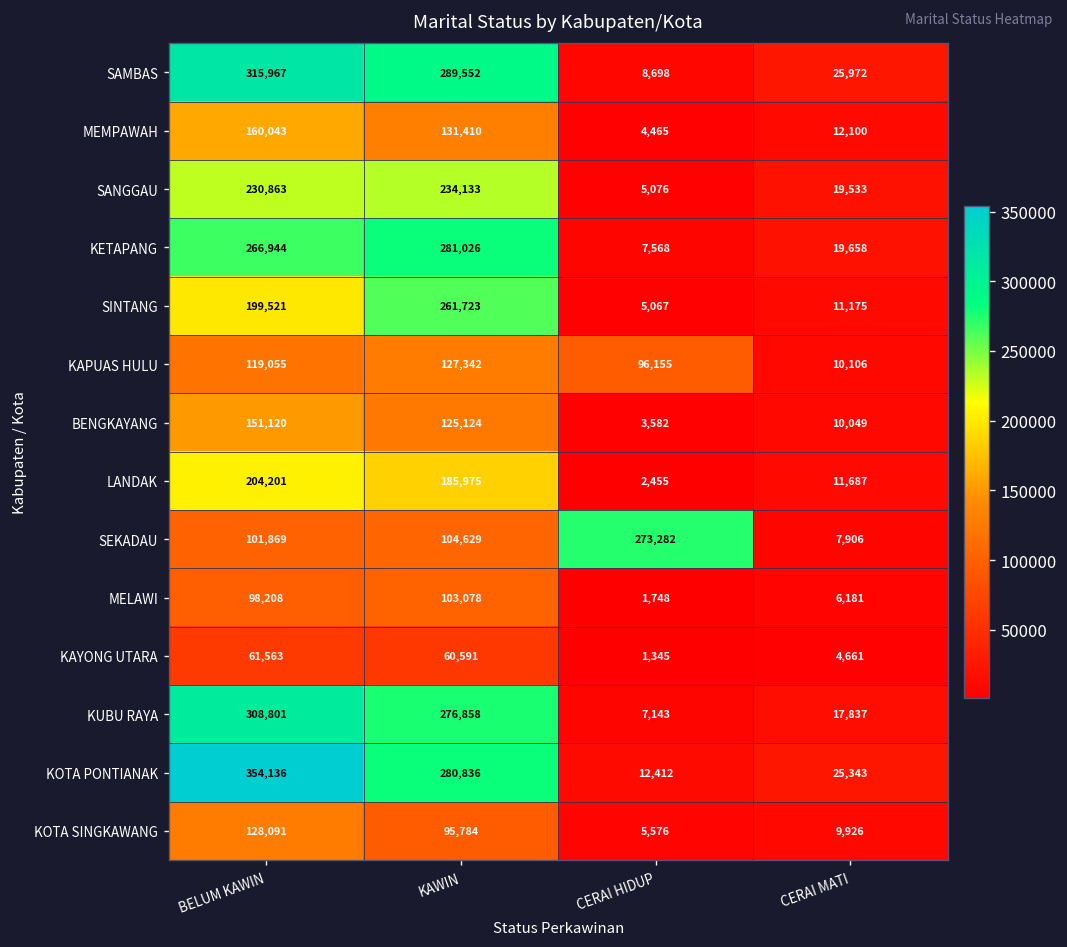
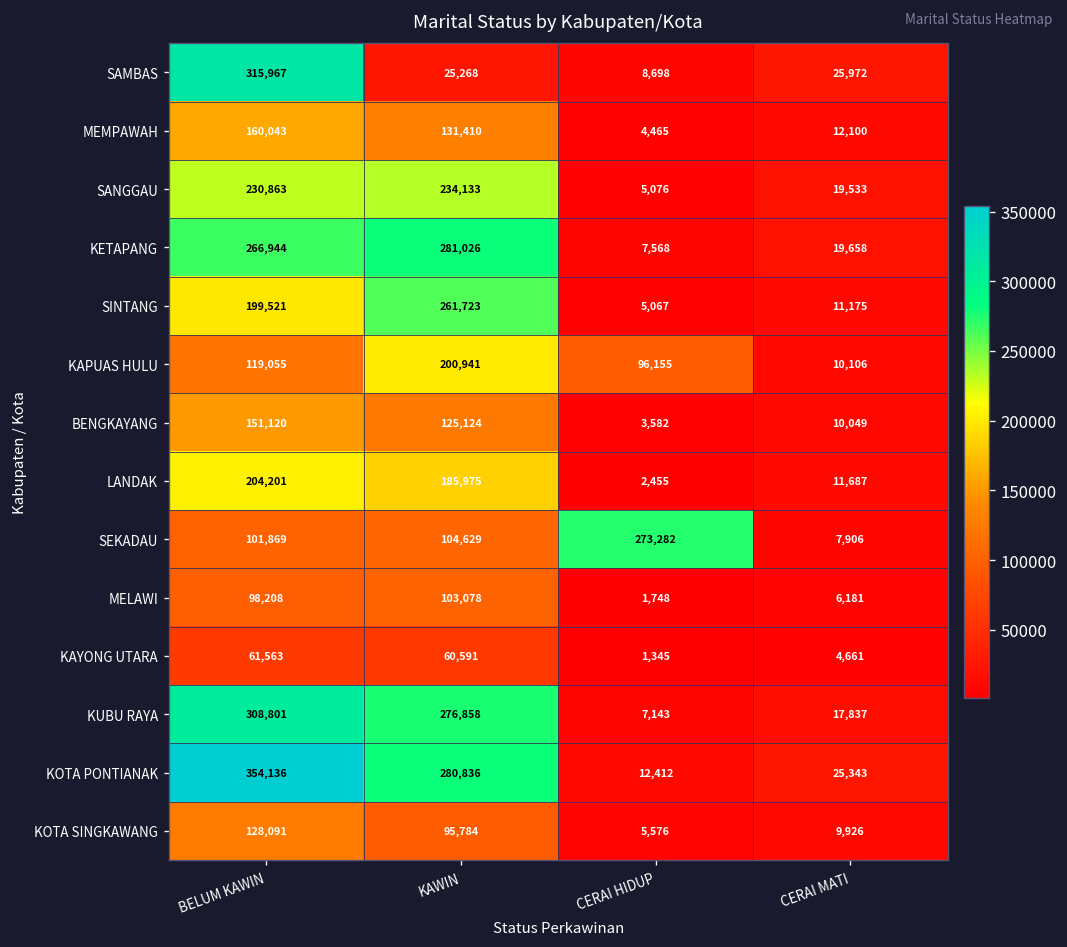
  {
    "SAMBAS": {
      "BELUM KAWIN": "315,967",
-     "KAWIN": "289,552",
+     "KAWIN": "25,268",
      "CERAI HIDUP": "8,698",
      "CERAI MATI": "25,972"
    },
    "MEMPAWAH": {
      "BELUM KAWIN": "160,043",
      "KAWIN": "131,410",
      "CERAI HIDUP": "4,465",
      "CERAI MATI": "12,100"
    },
    "SANGGAU": {
      "BELUM KAWIN": "230,863",
      "KAWIN": "234,133",
      "CERAI HIDUP": "5,076",
      "CERAI MATI": "19,533"
    },
    "KETAPANG": {
      "BELUM KAWIN": "266,944",
      "KAWIN": "281,026",
      "CERAI HIDUP": "7,568",
      "CERAI MATI": "19,658"
    },
    "SINTANG": {
      "BELUM KAWIN": "199,521",
      "KAWIN": "261,723",
      "CERAI HIDUP": "5,067",
      "CERAI MATI": "11,175"
    },
    "KAPUAS HULU": {
      "BELUM KAWIN": "119,055",
-     "KAWIN": "127,342",
+     "KAWIN": "200,941",
      "CERAI HIDUP": "96,155",
      "CERAI MATI": "10,106"
    },
    "BENGKAYANG": {
      "BELUM KAWIN": "151,120",
      "KAWIN": "125,124",
      "CERAI HIDUP": "3,582",
      "CERAI MATI": "10,049"
    },
    "LANDAK": {
      "BELUM KAWIN": "204,201",
      "KAWIN": "185,975",
      "CERAI HIDUP": "2,455",
      "CERAI MATI": "11,687"
    },
    "SEKADAU": {
      "BELUM KAWIN": "101,869",
      "KAWIN": "104,629",
      "CERAI HIDUP": "273,282",
      "CERAI MATI": "7,906"
    },
    "MELAWI": {
      "BELUM KAWIN": "98,208",
      "KAWIN": "103,078",
      "CERAI HIDUP": "1,748",
      "CERAI MATI": "6,181"
    },
    "KAYONG UTARA": {
      "BELUM KAWIN": "61,563",
      "KAWIN": "60,591",
      "CERAI HIDUP": "1,345",
      "CERAI MATI": "4,661"
    },
    "KUBU RAYA": {
      "BELUM KAWIN": "308,801",
      "KAWIN": "276,858",
      "CERAI HIDUP": "7,143",
      "CERAI MATI": "17,837"
    },
    "KOTA PONTIANAK": {
      "BELUM KAWIN": "354,136",
      "KAWIN": "280,836",
      "CERAI HIDUP": "12,412",
      "CERAI MATI": "25,343"
    },
    "KOTA SINGKAWANG": {
      "BELUM KAWIN": "128,091",
      "KAWIN": "95,784",
      "CERAI HIDUP": "5,576",
      "CERAI MATI": "9,926"
    }
  }
